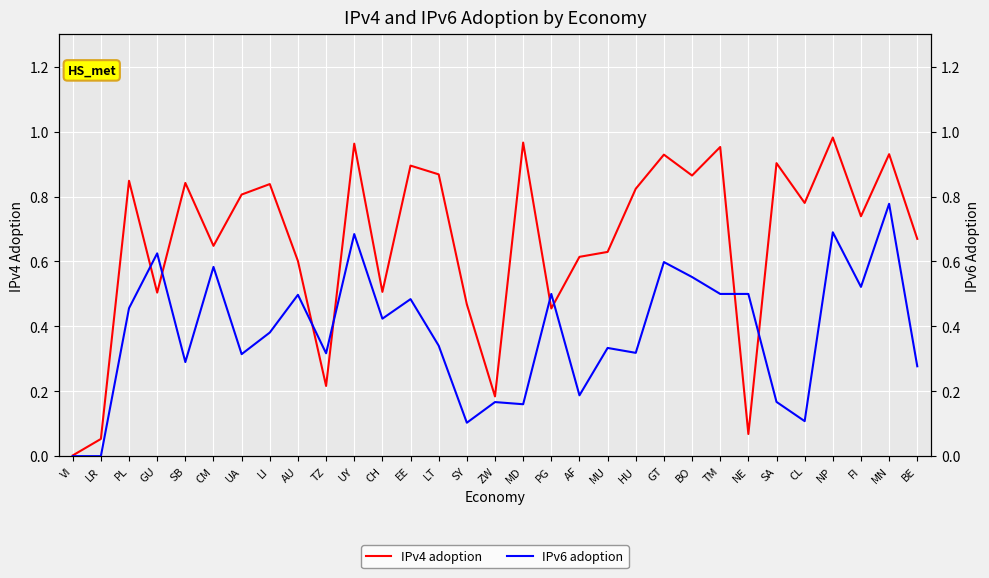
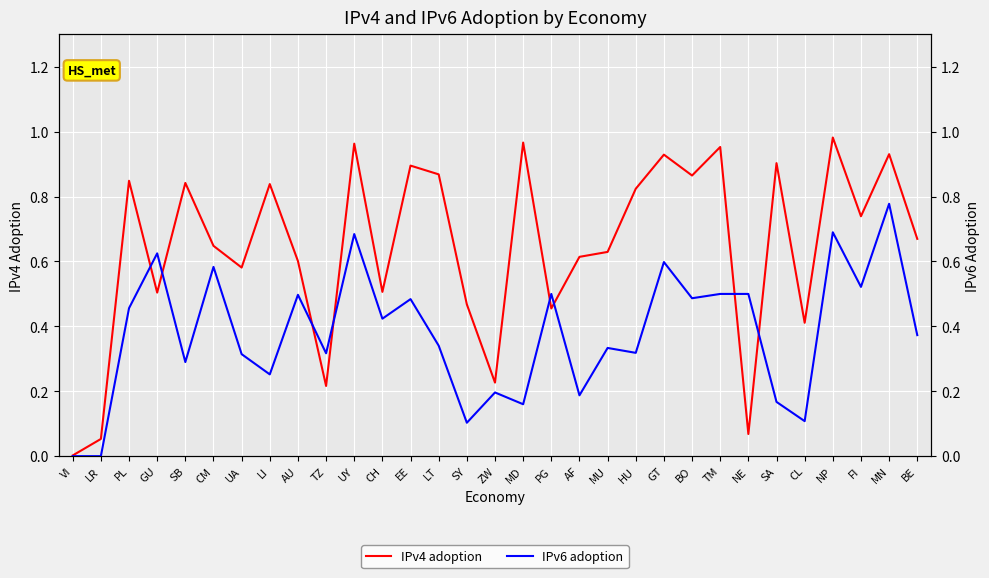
  {
    "IPv4 adoption": {
      "VI": 0.00,
      "LR": 0.05,
      "PL": 0.85,
      "GU": 0.50,
      "SB": 0.84,
      "CM": 0.65,
-     "UA": 0.81,
+     "UA": 0.58,
      "LI": 0.84,
      "AU": 0.60,
      "TZ": 0.22,
      "UY": 0.96,
      "CH": 0.51,
      "EE": 0.90,
      "LT": 0.87,
      "SY": 0.47,
-     "ZW": 0.18,
+     "ZW": 0.23,
      "MD": 0.97,
      "PG": 0.46,
      "AF": 0.61,
      "MU": 0.63,
      "HU": 0.82,
      "GT": 0.93,
      "BO": 0.87,
      "TM": 0.95,
      "NE": 0.07,
      "SA": 0.90,
-     "CL": 0.78,
+     "CL": 0.41,
      "NP": 0.98,
      "FI": 0.74,
      "MN": 0.93,
      "BE": 0.67
    },
    "IPv6 adoption": {
      "VI": 0.00,
      "LR": 0.00,
      "PL": 0.46,
      "GU": 0.63,
      "SB": 0.29,
      "CM": 0.58,
      "UA": 0.31,
-     "LI": 0.38,
+     "LI": 0.25,
      "AU": 0.50,
      "TZ": 0.32,
      "UY": 0.68,
      "CH": 0.42,
      "EE": 0.48,
      "LT": 0.34,
      "SY": 0.10,
-     "ZW": 0.17,
+     "ZW": 0.20,
      "MD": 0.16,
      "PG": 0.50,
      "AF": 0.19,
      "MU": 0.33,
      "HU": 0.32,
      "GT": 0.60,
-     "BO": 0.55,
+     "BO": 0.49,
      "TM": 0.50,
      "NE": 0.50,
      "SA": 0.17,
      "CL": 0.11,
      "NP": 0.69,
      "FI": 0.52,
      "MN": 0.78,
-     "BE": 0.28
+     "BE": 0.37
    }
  }
